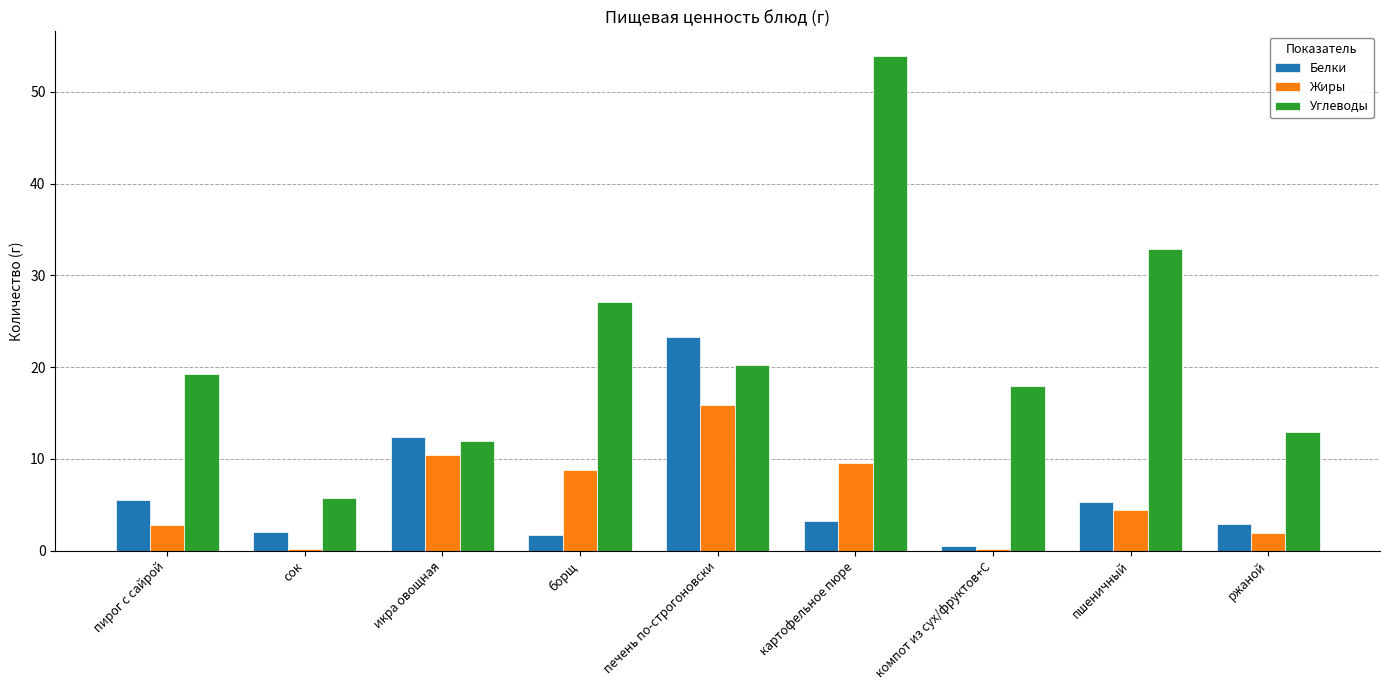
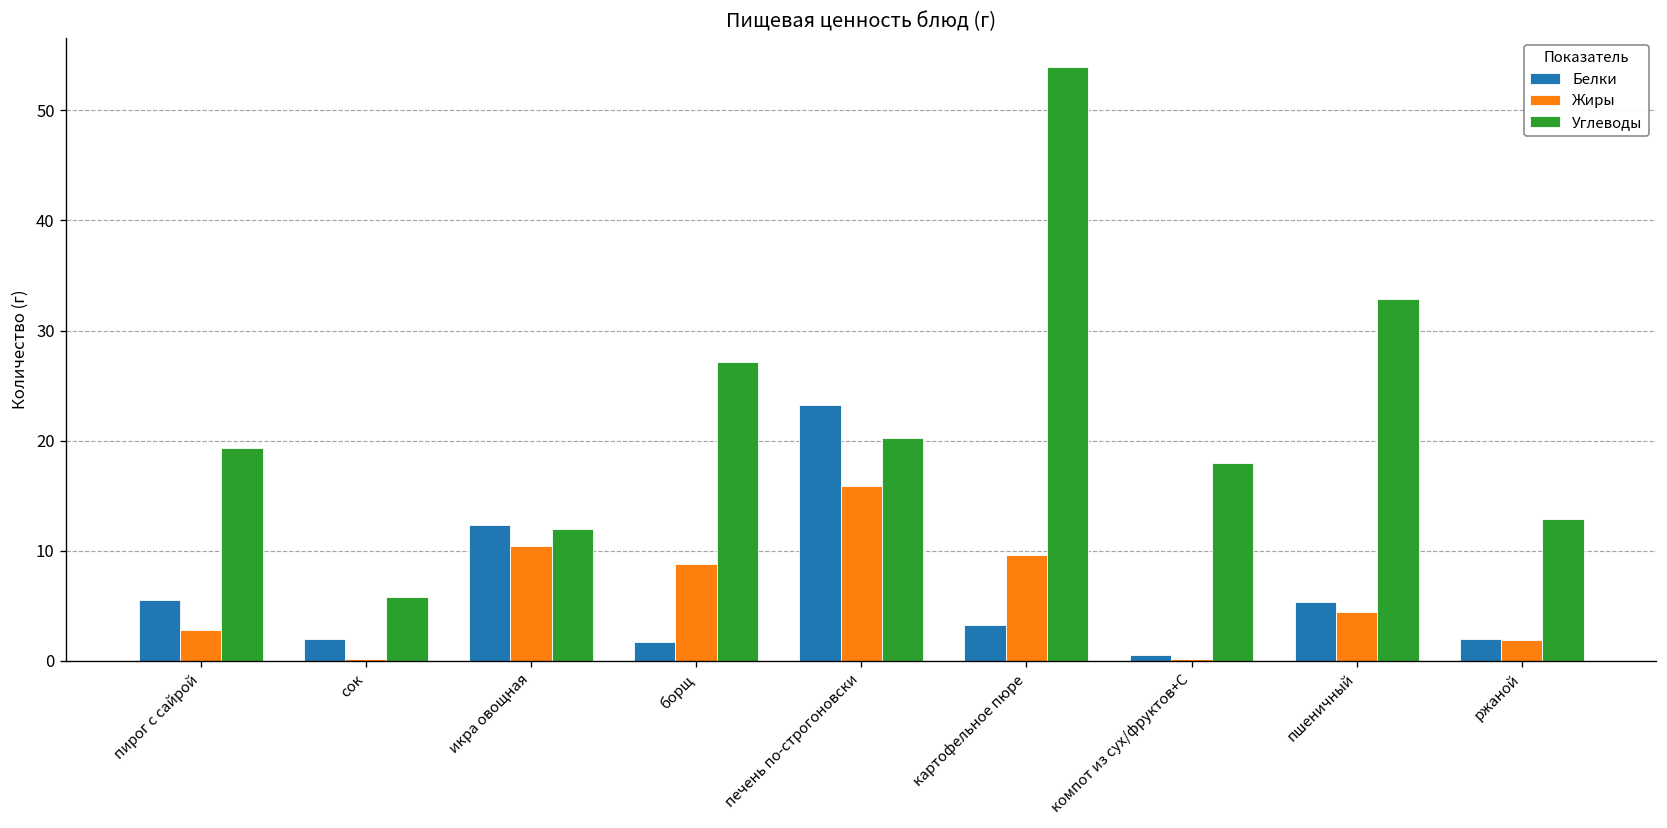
  {
    "Белки": {
      "пирог с сайрой": 6,
      "сок": 2,
      "икра овощная": 12,
      "борщ": 2,
      "печень по-строгоновски": 23,
      "картофельное пюре": 3,
      "компот из сух/фруктов+С": 1,
      "пшеничный": 5,
-     "ржаной": 3
+     "ржаной": 2
    },
    "Жиры": {
      "пирог с сайрой": 3,
      "икра овощная": 10,
      "борщ": 9,
      "печень по-строгоновски": 16,
      "картофельное пюре": 10,
      "пшеничный": 4,
      "ржаной": 2
    },
    "Углеводы": {
      "пирог с сайрой": 19,
      "сок": 6,
      "икра овощная": 12,
      "борщ": 27,
      "печень по-строгоновски": 20,
      "картофельное пюре": 54,
      "компот из сух/фруктов+С": 18,
      "пшеничный": 33,
      "ржаной": 13
    }
  }
